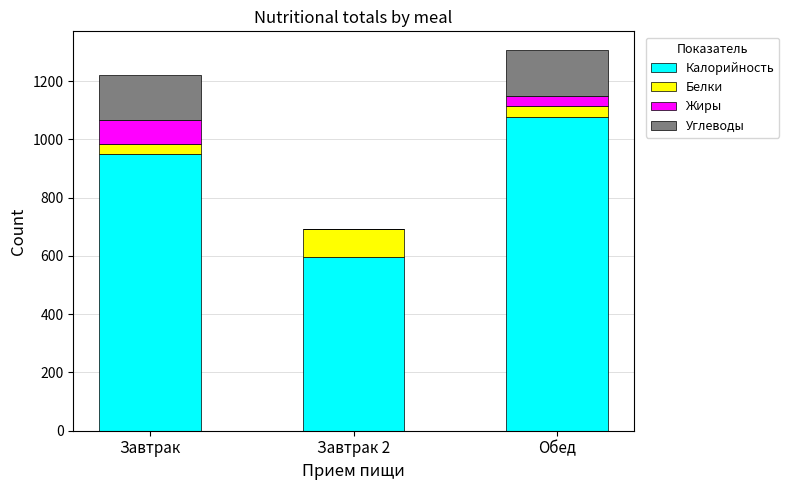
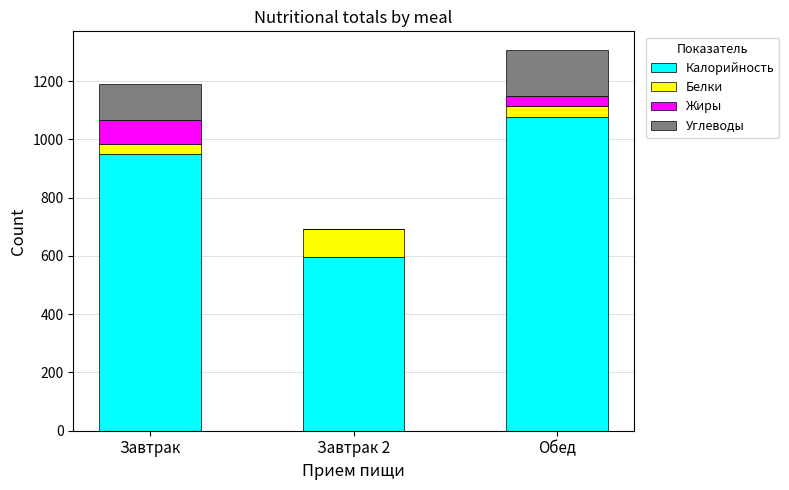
  {
    "Калорийность": {
      "Завтрак": 950,
      "Завтрак 2": 600,
      "Обед": 1080
    },
    "Белки": {
      "Завтрак": 40,
      "Завтрак 2": 90,
      "Обед": 30
    },
    "Жиры": {
      "Завтрак": 80,
      "Завтрак 2": 0,
      "Обед": 40
    },
    "Углеводы": {
-     "Завтрак": 150,
+     "Завтрак": 120,
      "Завтрак 2": 0,
      "Обед": 160
    }
  }
